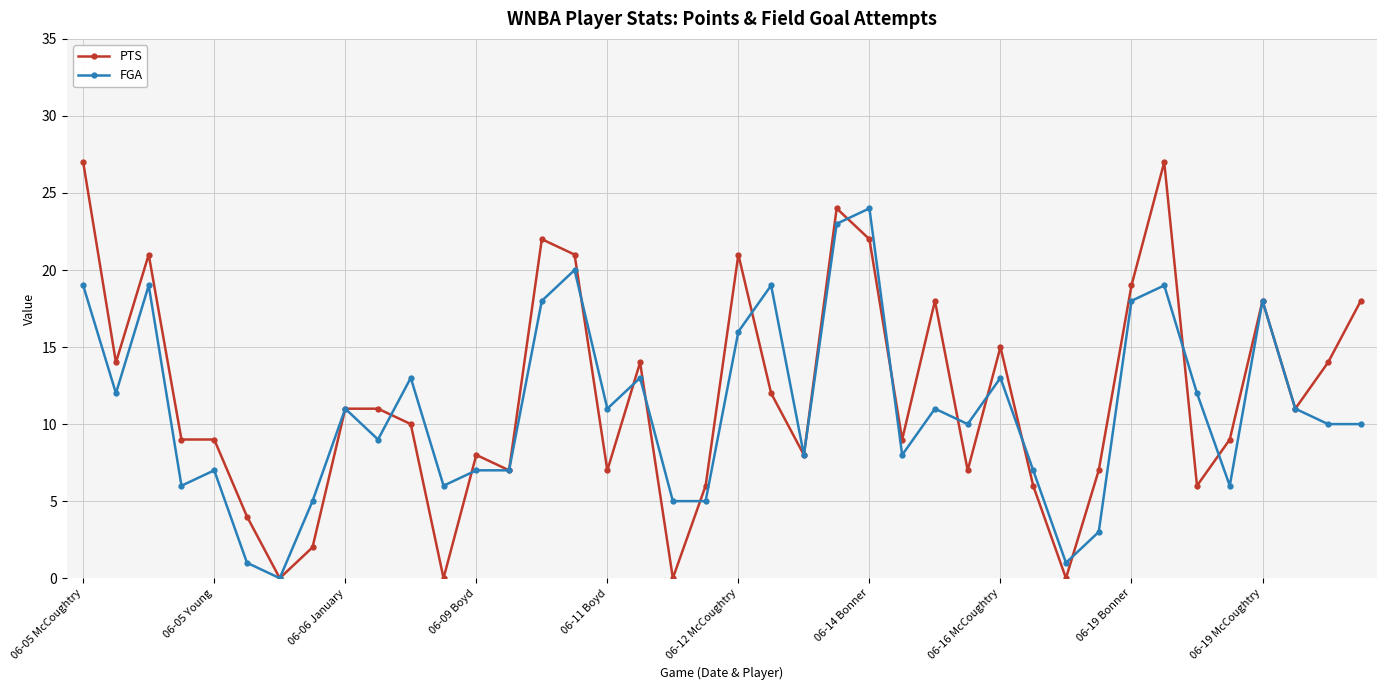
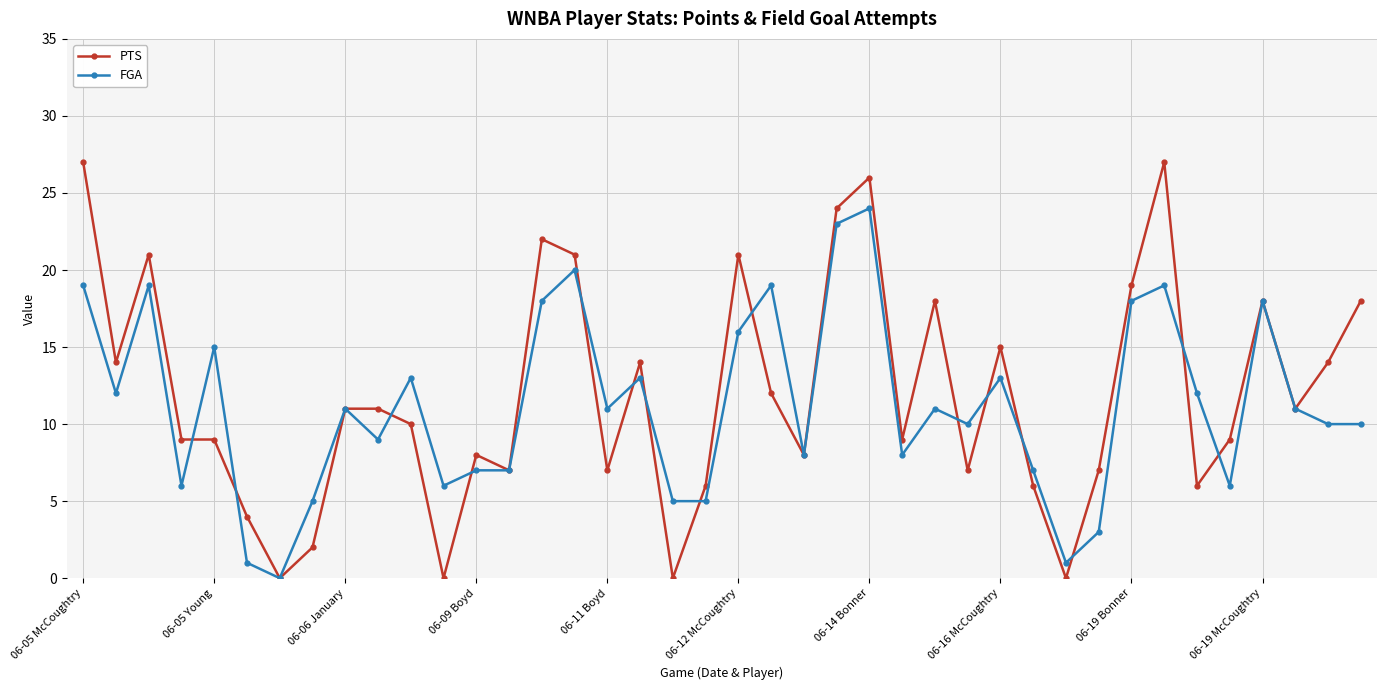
  {
    "PTS": {
      "06-05 McCoughtry": 27,
      "06-05 Young": 9,
      "06-09 Boyd": 8,
      "06-11 Boyd": 7,
      "06-12 McCoughtry": 21,
-     "06-14 Bonner": 22,
+     "06-14 Bonner": 26,
      "06-16 McCoughtry": 15,
      "06-19 Bonner": 19
    },
    "FGA": {
      "06-05 McCoughtry": 19,
-     "06-05 Young": 7,
+     "06-05 Young": 15,
      "06-09 Boyd": 7,
      "06-11 Boyd": 11,
      "06-12 McCoughtry": 16,
      "06-14 Bonner": 24,
      "06-16 McCoughtry": 13,
      "06-19 Bonner": 18
    }
  }
